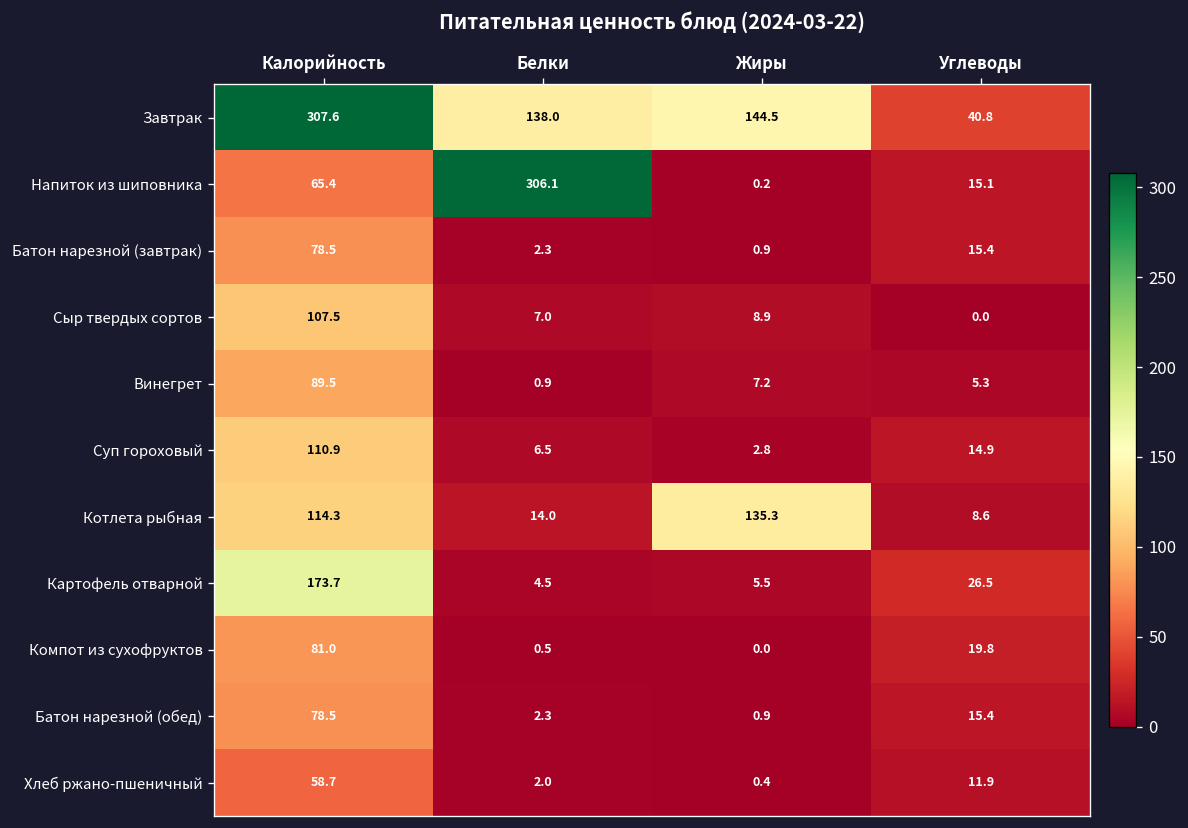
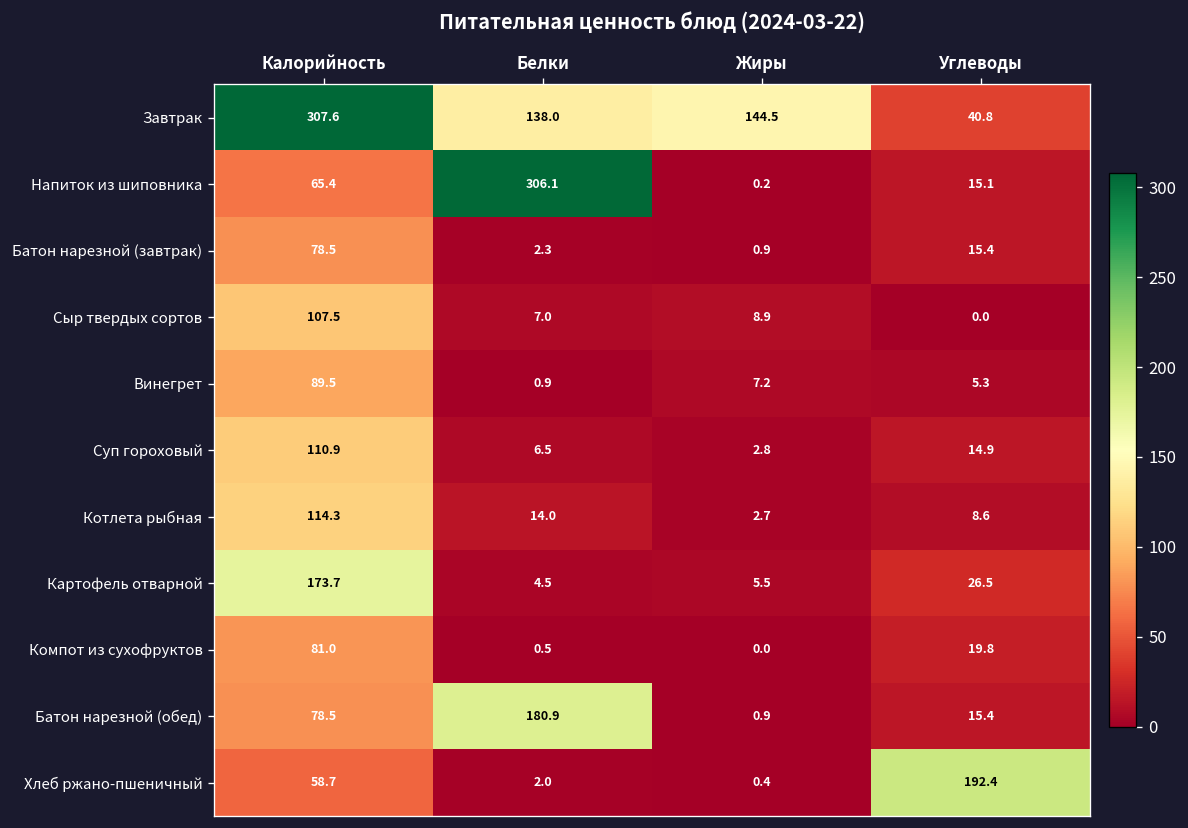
  {
    "Завтрак": {
      "Калорийность": 307.6,
      "Белки": 138.0,
      "Жиры": 144.5,
      "Углеводы": 40.8
    },
    "Напиток из шиповника": {
      "Калорийность": 65.4,
      "Белки": 306.1,
      "Жиры": 0.2,
      "Углеводы": 15.1
    },
    "Батон нарезной (завтрак)": {
      "Калорийность": 78.5,
      "Белки": 2.3,
      "Жиры": 0.9,
      "Углеводы": 15.4
    },
    "Сыр твердых сортов": {
      "Калорийность": 107.5,
      "Белки": 7.0,
      "Жиры": 8.9,
      "Углеводы": 0.0
    },
    "Винегрет": {
      "Калорийность": 89.5,
      "Белки": 0.9,
      "Жиры": 7.2,
      "Углеводы": 5.3
    },
    "Суп гороховый": {
      "Калорийность": 110.9,
      "Белки": 6.5,
      "Жиры": 2.8,
      "Углеводы": 14.9
    },
    "Котлета рыбная": {
      "Калорийность": 114.3,
      "Белки": 14.0,
-     "Жиры": 135.3,
+     "Жиры": 2.7,
      "Углеводы": 8.6
    },
    "Картофель отварной": {
      "Калорийность": 173.7,
      "Белки": 4.5,
      "Жиры": 5.5,
      "Углеводы": 26.5
    },
    "Компот из сухофруктов": {
      "Калорийность": 81.0,
      "Белки": 0.5,
      "Жиры": 0.0,
      "Углеводы": 19.8
    },
    "Батон нарезной (обед)": {
      "Калорийность": 78.5,
-     "Белки": 2.3,
+     "Белки": 180.9,
      "Жиры": 0.9,
      "Углеводы": 15.4
    },
    "Хлеб ржано-пшеничный": {
      "Калорийность": 58.7,
      "Белки": 2.0,
      "Жиры": 0.4,
-     "Углеводы": 11.9
+     "Углеводы": 192.4
    }
  }
